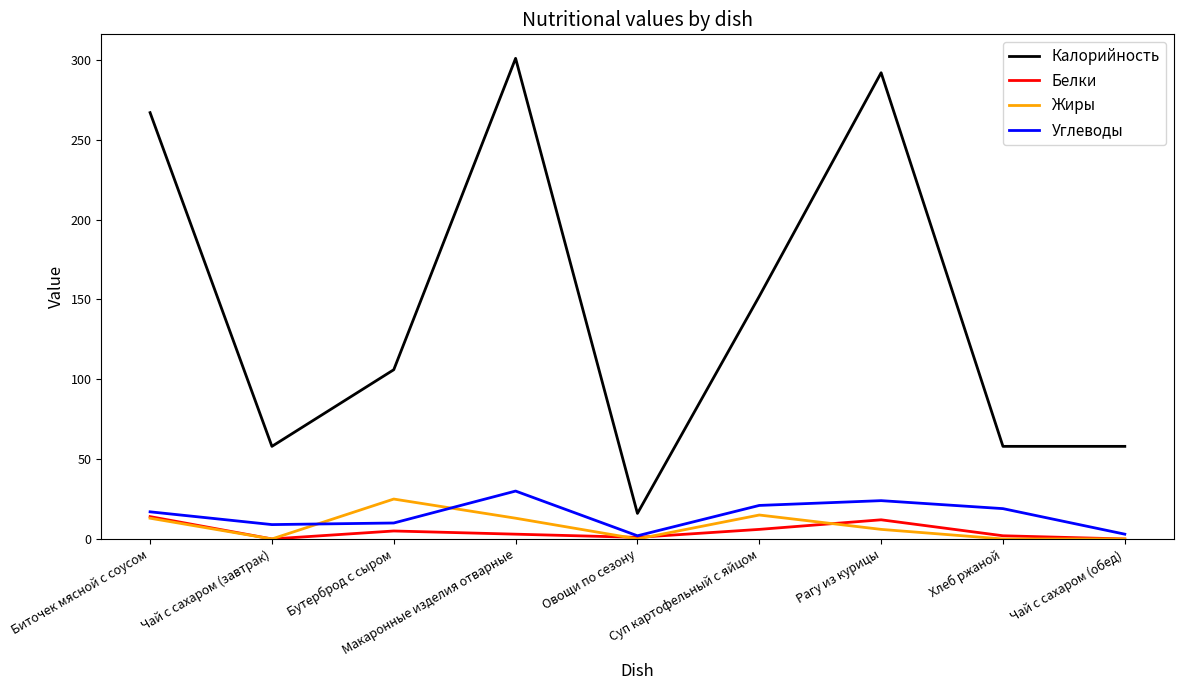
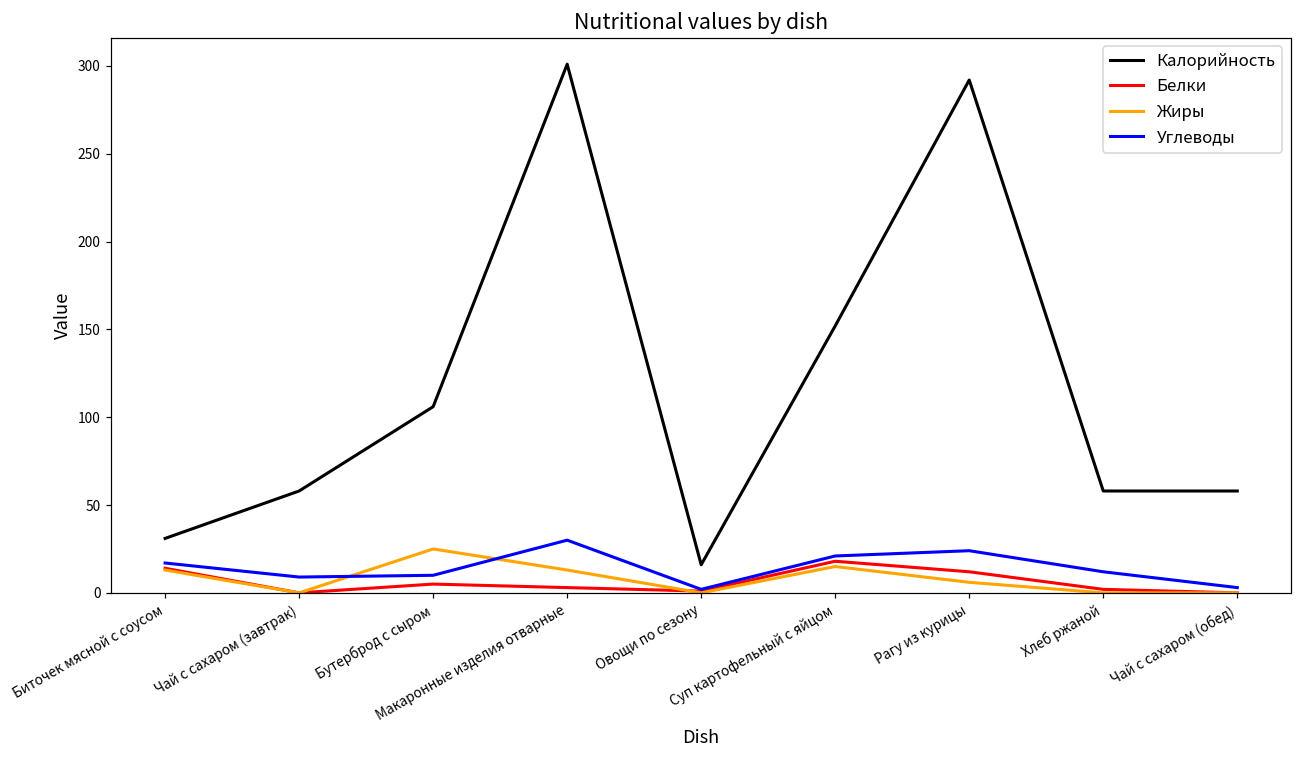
  {
    "Калорийность": {
-     "Биточек мясной с соусом": 267,
+     "Биточек мясной с соусом": 31,
      "Чай с сахаром (завтрак)": 58,
      "Бутерброд с сыром": 106,
      "Макаронные изделия отварные": 301,
      "Овощи по сезону": 16,
      "Суп картофельный с яйцом": 152,
      "Рагу из курицы": 292,
      "Хлеб ржаной": 58,
      "Чай с сахаром (обед)": 58
    },
    "Белки": {
      "Бутерброд с сыром": 5,
      "Макаронные изделия отварные": 3,
-     "Суп картофельный с яйцом": 6,
+     "Суп картофельный с яйцом": 18,
      "Рагу из курицы": 12,
      "Хлеб ржаной": 2
    },
    "Жиры": {
      "Бутерброд с сыром": 25,
      "Макаронные изделия отварные": 13,
      "Суп картофельный с яйцом": 15,
      "Рагу из курицы": 6,
      "Хлеб ржаной": 0
    },
    "Углеводы": {
      "Биточек мясной с соусом": 17,
      "Чай с сахаром (завтрак)": 9,
      "Бутерброд с сыром": 10,
      "Макаронные изделия отварные": 30,
      "Суп картофельный с яйцом": 21,
      "Рагу из курицы": 24,
-     "Хлеб ржаной": 19,
+     "Хлеб ржаной": 12,
      "Чай с сахаром (обед)": 3
    }
  }
